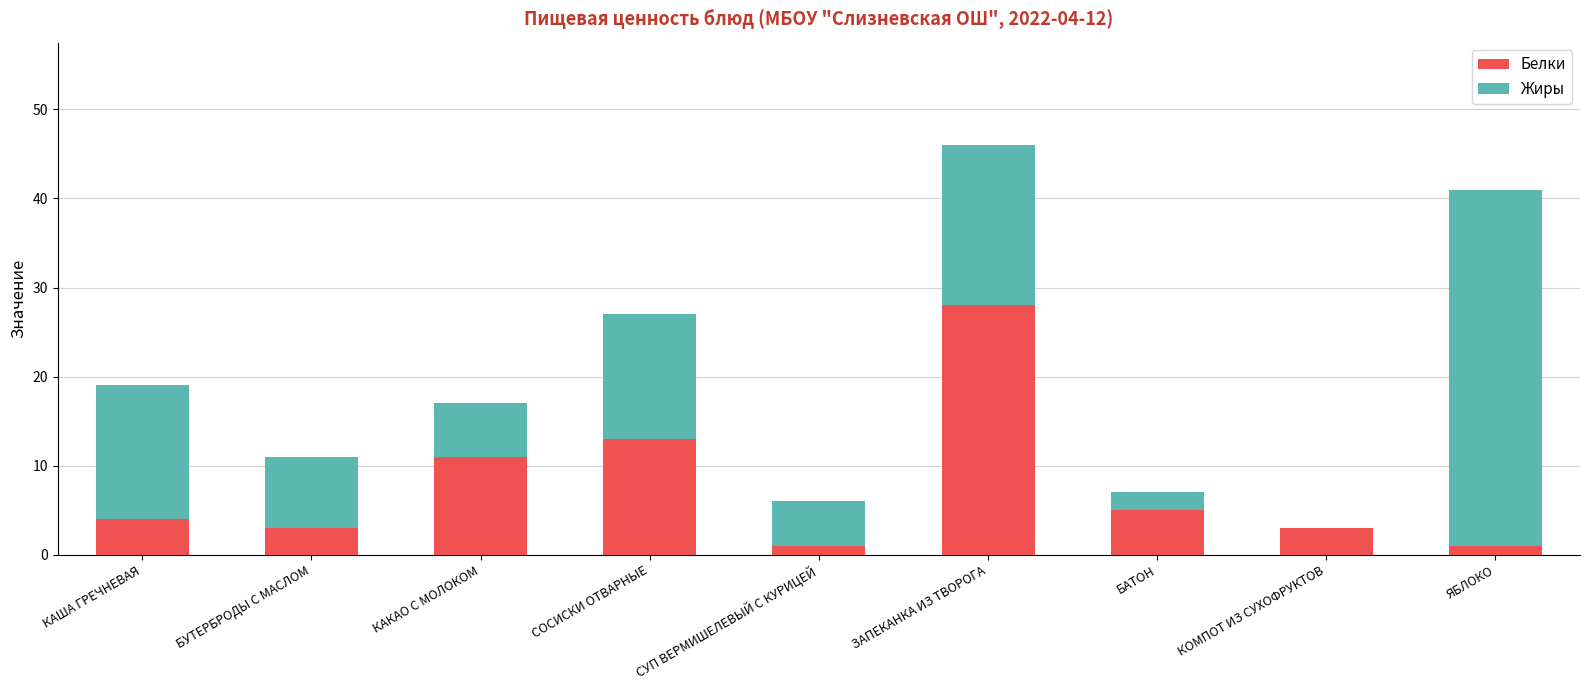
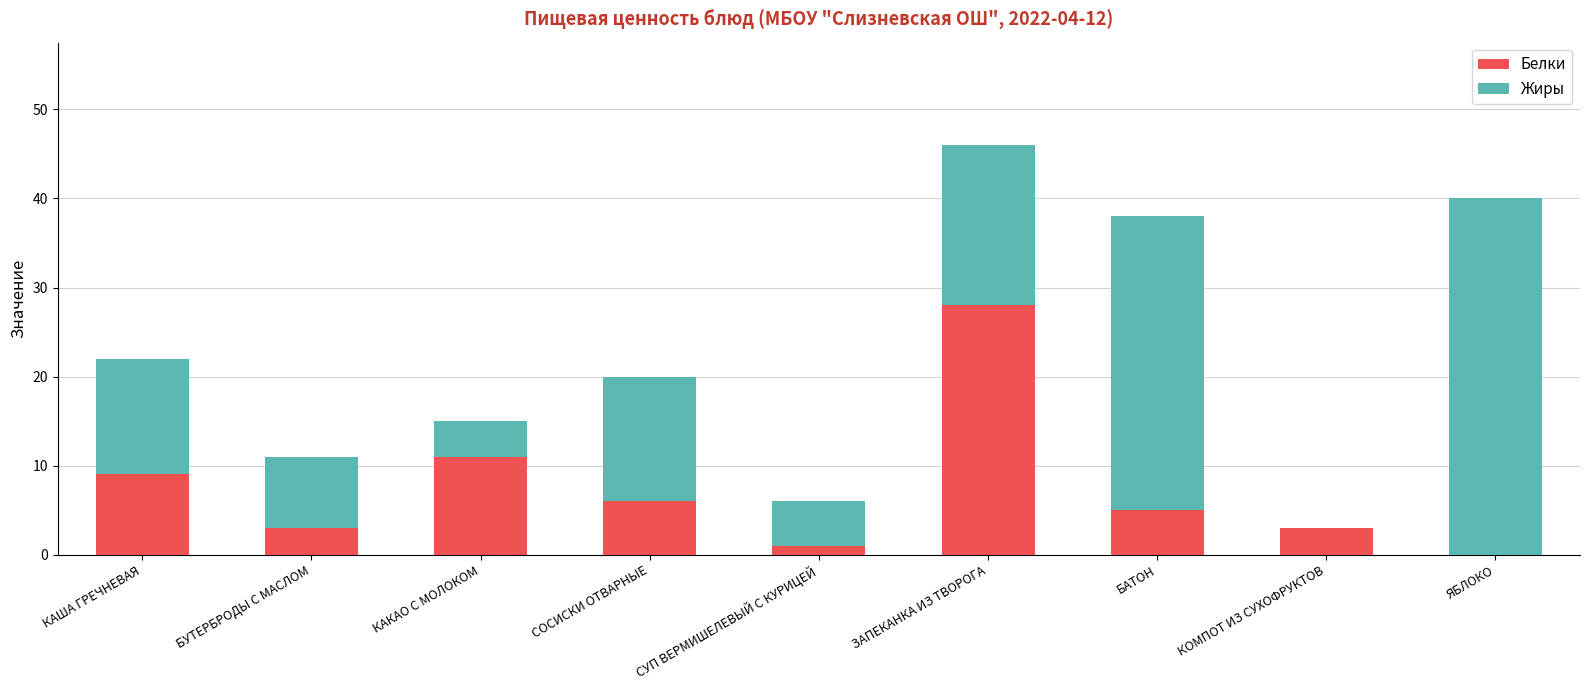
  {
    "Белки": {
-     "КАША ГРЕЧНЕВАЯ": 4,
+     "КАША ГРЕЧНЕВАЯ": 9,
      "БУТЕРБРОДЫ С МАСЛОМ": 3,
      "КАКАО С МОЛОКОМ": 11,
-     "СОСИСКИ ОТВАРНЫЕ": 13,
+     "СОСИСКИ ОТВАРНЫЕ": 6,
      "СУП ВЕРМИШЕЛЕВЫЙ С КУРИЦЕЙ": 1,
      "ЗАПЕКАНКА ИЗ ТВОРОГА": 28,
      "БАТОН": 5,
      "КОМПОТ ИЗ СУХОФРУКТОВ": 3,
-     "ЯБЛОКО": 1
+     "ЯБЛОКО": 0
    },
    "Жиры": {
-     "КАША ГРЕЧНЕВАЯ": 15,
+     "КАША ГРЕЧНЕВАЯ": 13,
      "БУТЕРБРОДЫ С МАСЛОМ": 8,
-     "КАКАО С МОЛОКОМ": 6,
+     "КАКАО С МОЛОКОМ": 4,
      "СОСИСКИ ОТВАРНЫЕ": 14,
      "СУП ВЕРМИШЕЛЕВЫЙ С КУРИЦЕЙ": 5,
      "ЗАПЕКАНКА ИЗ ТВОРОГА": 18,
-     "БАТОН": 2,
+     "БАТОН": 33,
      "КОМПОТ ИЗ СУХОФРУКТОВ": 0,
      "ЯБЛОКО": 40
    }
  }
